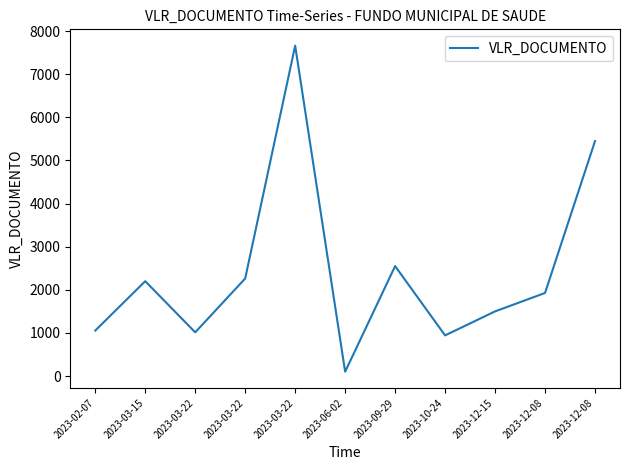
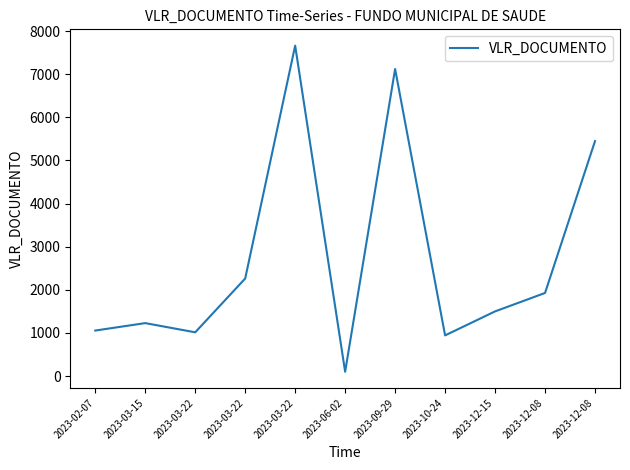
  {
    "2023-02-07": 1100,
-   "2023-03-15": 2200,
+   "2023-03-15": 1200,
    "2023-06-02": 100,
-   "2023-09-29": 2600,
+   "2023-09-29": 7100,
    "2023-10-24": 900,
    "2023-12-15": 1500
  }
